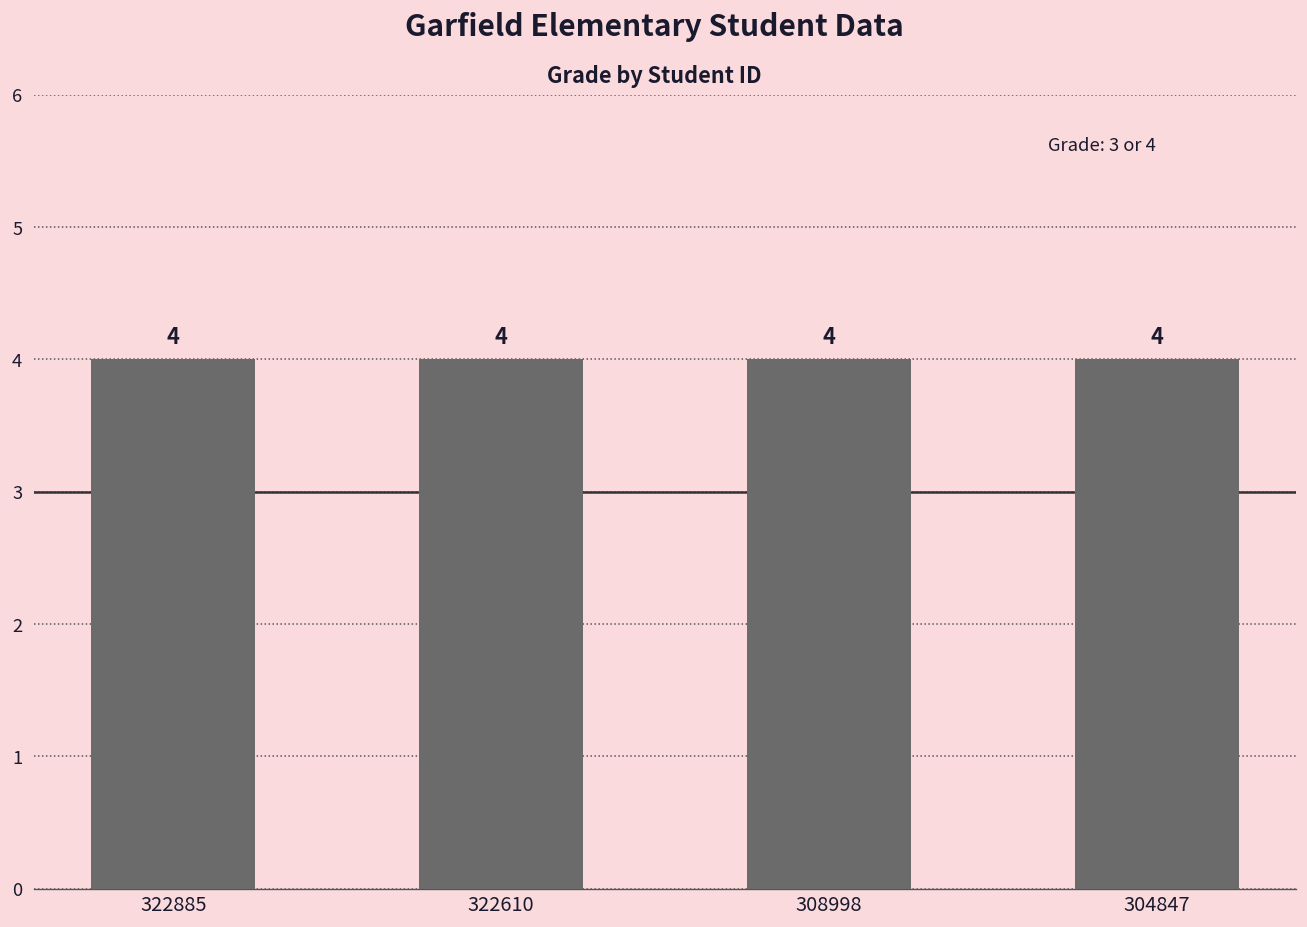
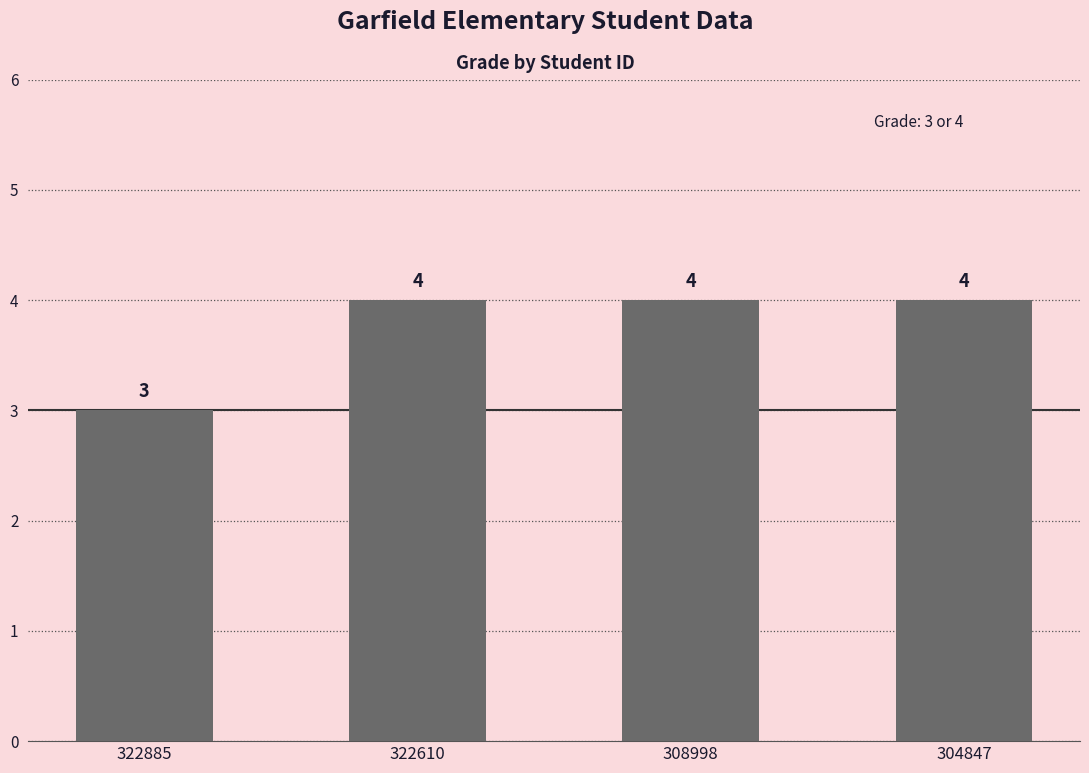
  {
-   "322885": 4,
+   "322885": 3,
    "322610": 4,
    "308998": 4,
    "304847": 4
  }
